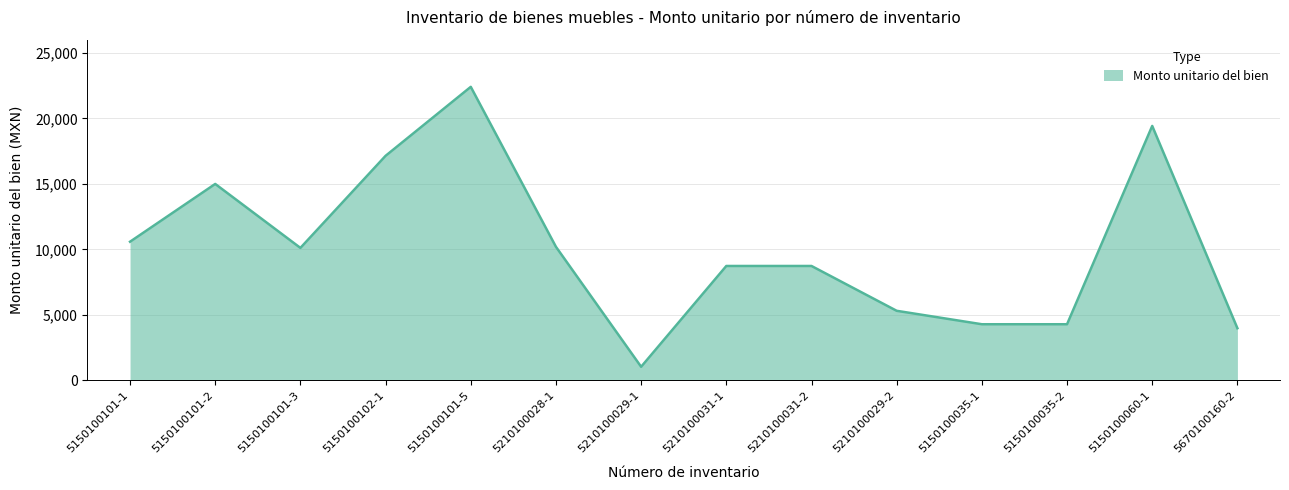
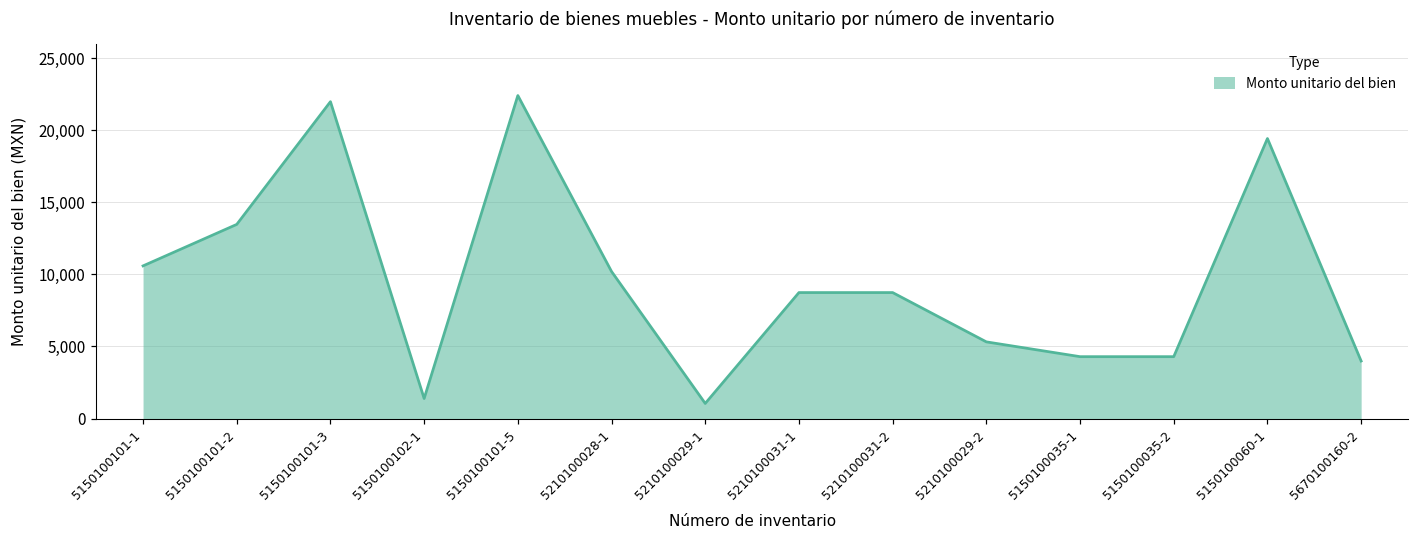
  {
    "5150100101-1": "10,600",
-   "5150100101-2": "15,000",
-   "5150100101-3": "10,100",
-   "5150100102-1": "17,100",
+   "5150100101-2": "13,500",
+   "5150100101-3": "22,000",
+   "5150100102-1": "1,400",
    "5150100101-5": "22,400",
    "5210100028-1": "10,200",
    "5210100029-1": "1,000",
    "5210100031-1": "8,700",
    "5210100031-2": "8,700",
    "5210100029-2": "5,300",
    "5150100035-1": "4,300",
    "5150100035-2": "4,300",
    "5150100060-1": "19,400",
    "5670100160-2": "4,000"
  }
